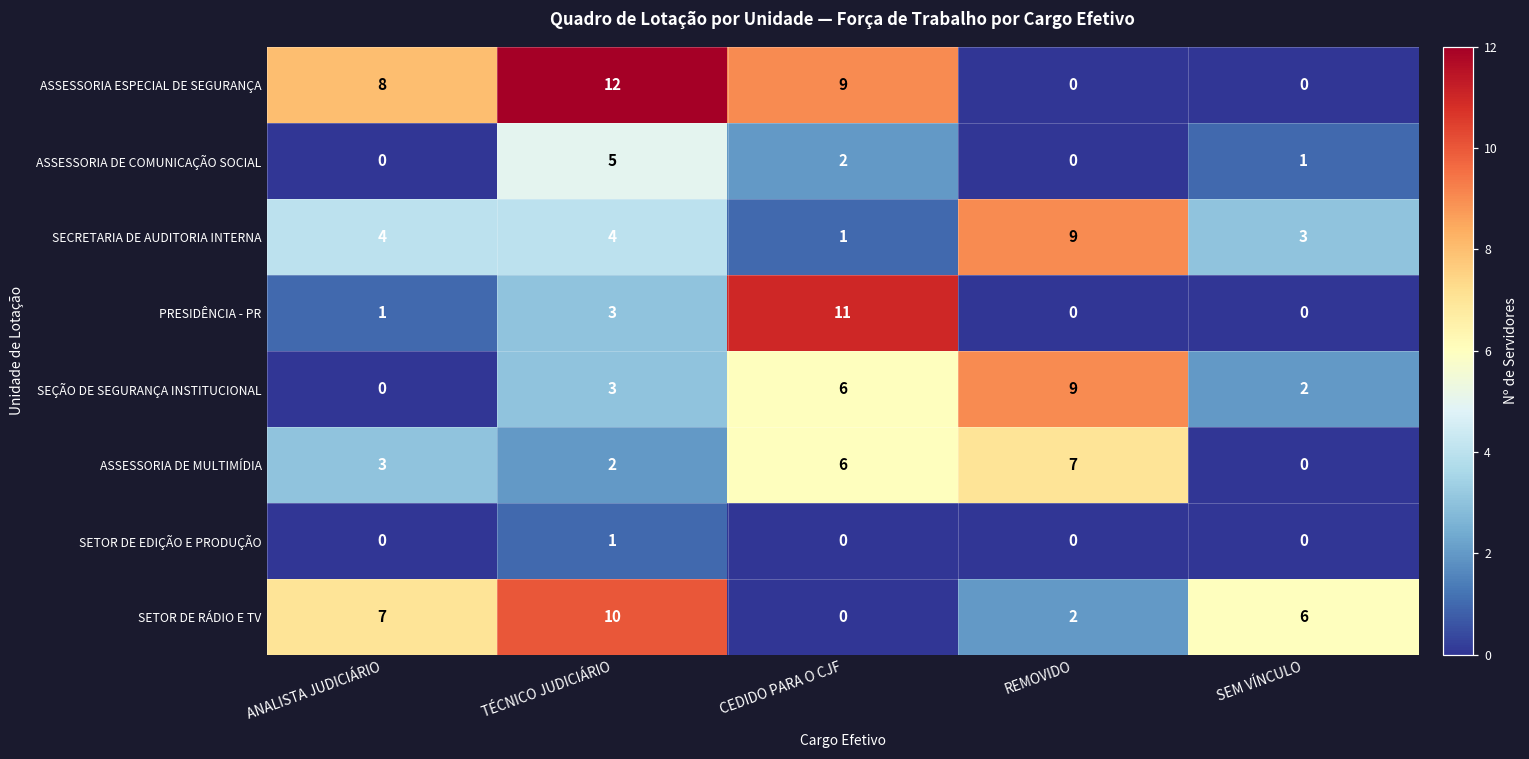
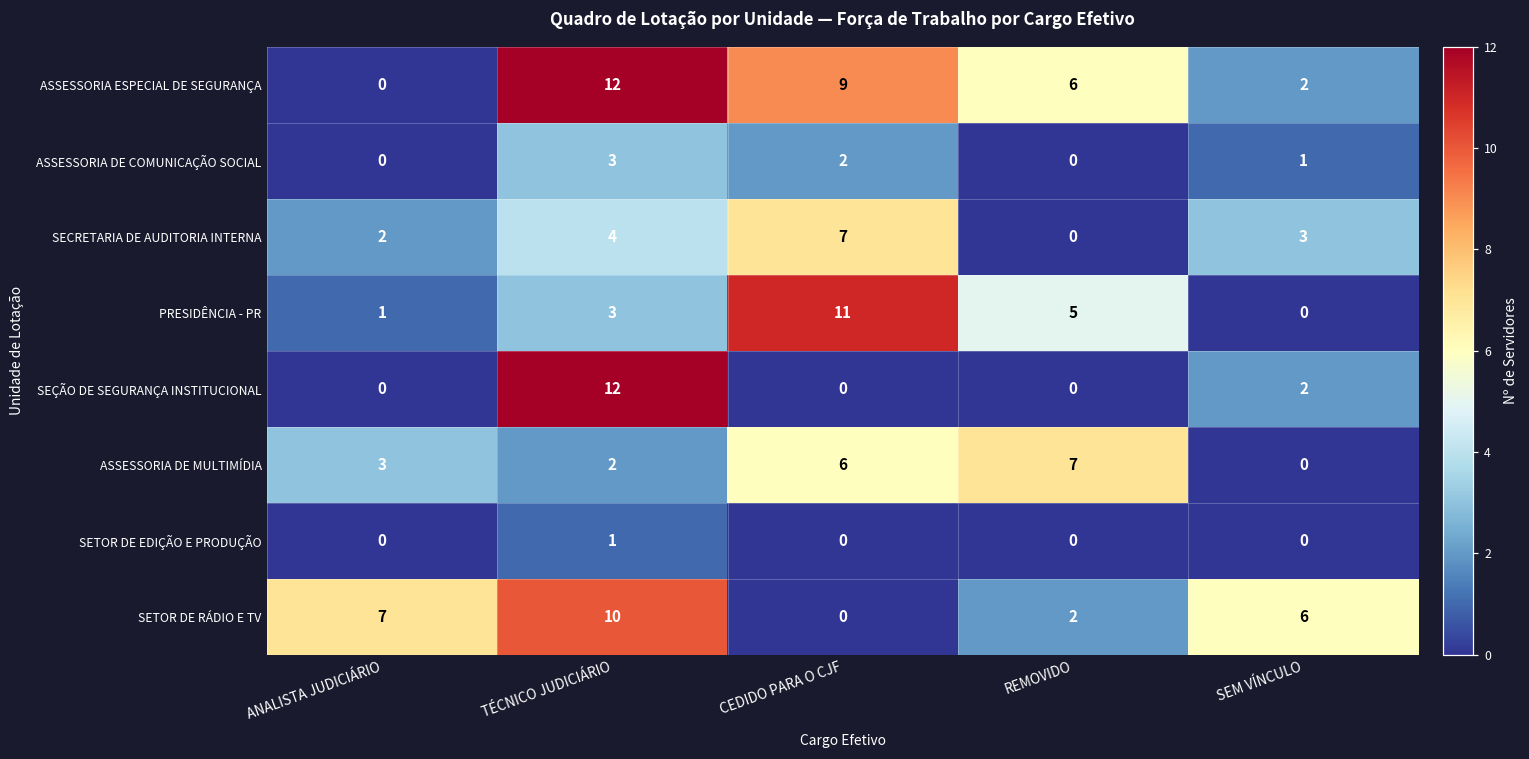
  {
    "ASSESSORIA ESPECIAL DE SEGURANÇA": {
-     "ANALISTA JUDICIÁRIO": 8,
+     "ANALISTA JUDICIÁRIO": 0,
      "TÉCNICO JUDICIÁRIO": 12,
      "CEDIDO PARA O CJF": 9,
-     "REMOVIDO": 0,
-     "SEM VÍNCULO": 0
+     "REMOVIDO": 6,
+     "SEM VÍNCULO": 2
    },
    "ASSESSORIA DE COMUNICAÇÃO SOCIAL": {
      "ANALISTA JUDICIÁRIO": 0,
-     "TÉCNICO JUDICIÁRIO": 5,
+     "TÉCNICO JUDICIÁRIO": 3,
      "CEDIDO PARA O CJF": 2,
      "REMOVIDO": 0,
      "SEM VÍNCULO": 1
    },
    "SECRETARIA DE AUDITORIA INTERNA": {
-     "ANALISTA JUDICIÁRIO": 4,
+     "ANALISTA JUDICIÁRIO": 2,
      "TÉCNICO JUDICIÁRIO": 4,
-     "CEDIDO PARA O CJF": 1,
-     "REMOVIDO": 9,
+     "CEDIDO PARA O CJF": 7,
+     "REMOVIDO": 0,
      "SEM VÍNCULO": 3
    },
    "PRESIDÊNCIA - PR": {
      "ANALISTA JUDICIÁRIO": 1,
      "TÉCNICO JUDICIÁRIO": 3,
      "CEDIDO PARA O CJF": 11,
-     "REMOVIDO": 0,
+     "REMOVIDO": 5,
      "SEM VÍNCULO": 0
    },
    "SEÇÃO DE SEGURANÇA INSTITUCIONAL": {
      "ANALISTA JUDICIÁRIO": 0,
-     "TÉCNICO JUDICIÁRIO": 3,
-     "CEDIDO PARA O CJF": 6,
-     "REMOVIDO": 9,
+     "TÉCNICO JUDICIÁRIO": 12,
+     "CEDIDO PARA O CJF": 0,
+     "REMOVIDO": 0,
      "SEM VÍNCULO": 2
    },
    "ASSESSORIA DE MULTIMÍDIA": {
      "ANALISTA JUDICIÁRIO": 3,
      "TÉCNICO JUDICIÁRIO": 2,
      "CEDIDO PARA O CJF": 6,
      "REMOVIDO": 7,
      "SEM VÍNCULO": 0
    },
    "SETOR DE EDIÇÃO E PRODUÇÃO": {
      "ANALISTA JUDICIÁRIO": 0,
      "TÉCNICO JUDICIÁRIO": 1,
      "CEDIDO PARA O CJF": 0,
      "REMOVIDO": 0,
      "SEM VÍNCULO": 0
    },
    "SETOR DE RÁDIO E TV": {
      "ANALISTA JUDICIÁRIO": 7,
      "TÉCNICO JUDICIÁRIO": 10,
      "CEDIDO PARA O CJF": 0,
      "REMOVIDO": 2,
      "SEM VÍNCULO": 6
    }
  }
